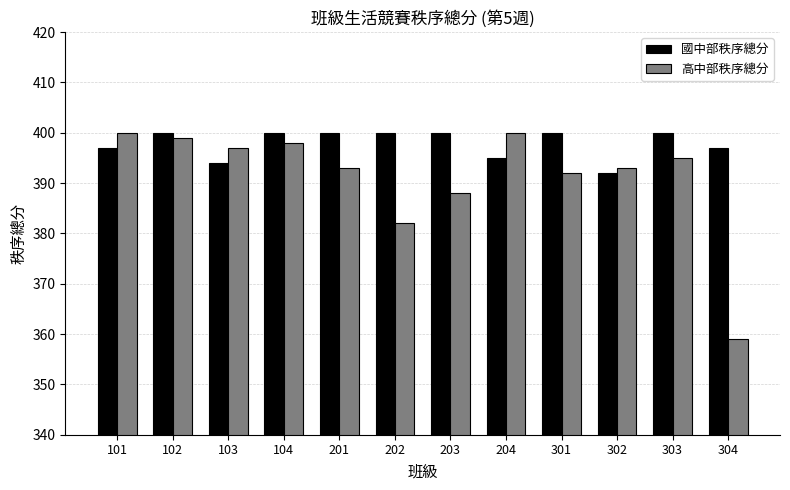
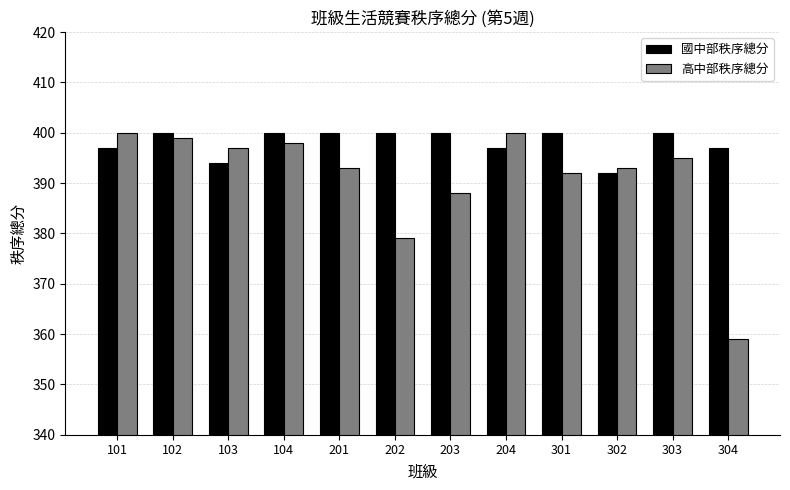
  {
    "國中部秩序總分": {
      "101": 397,
      "102": 400,
      "103": 394,
      "104": 400,
      "201": 400,
      "202": 400,
      "203": 400,
-     "204": 395,
+     "204": 397,
      "301": 400,
      "302": 392,
      "303": 400,
      "304": 397
    },
    "高中部秩序總分": {
      "101": 400,
      "102": 399,
      "103": 397,
      "104": 398,
      "201": 393,
-     "202": 382,
+     "202": 379,
      "203": 388,
      "204": 400,
      "301": 392,
      "302": 393,
      "303": 395,
      "304": 359
    }
  }
